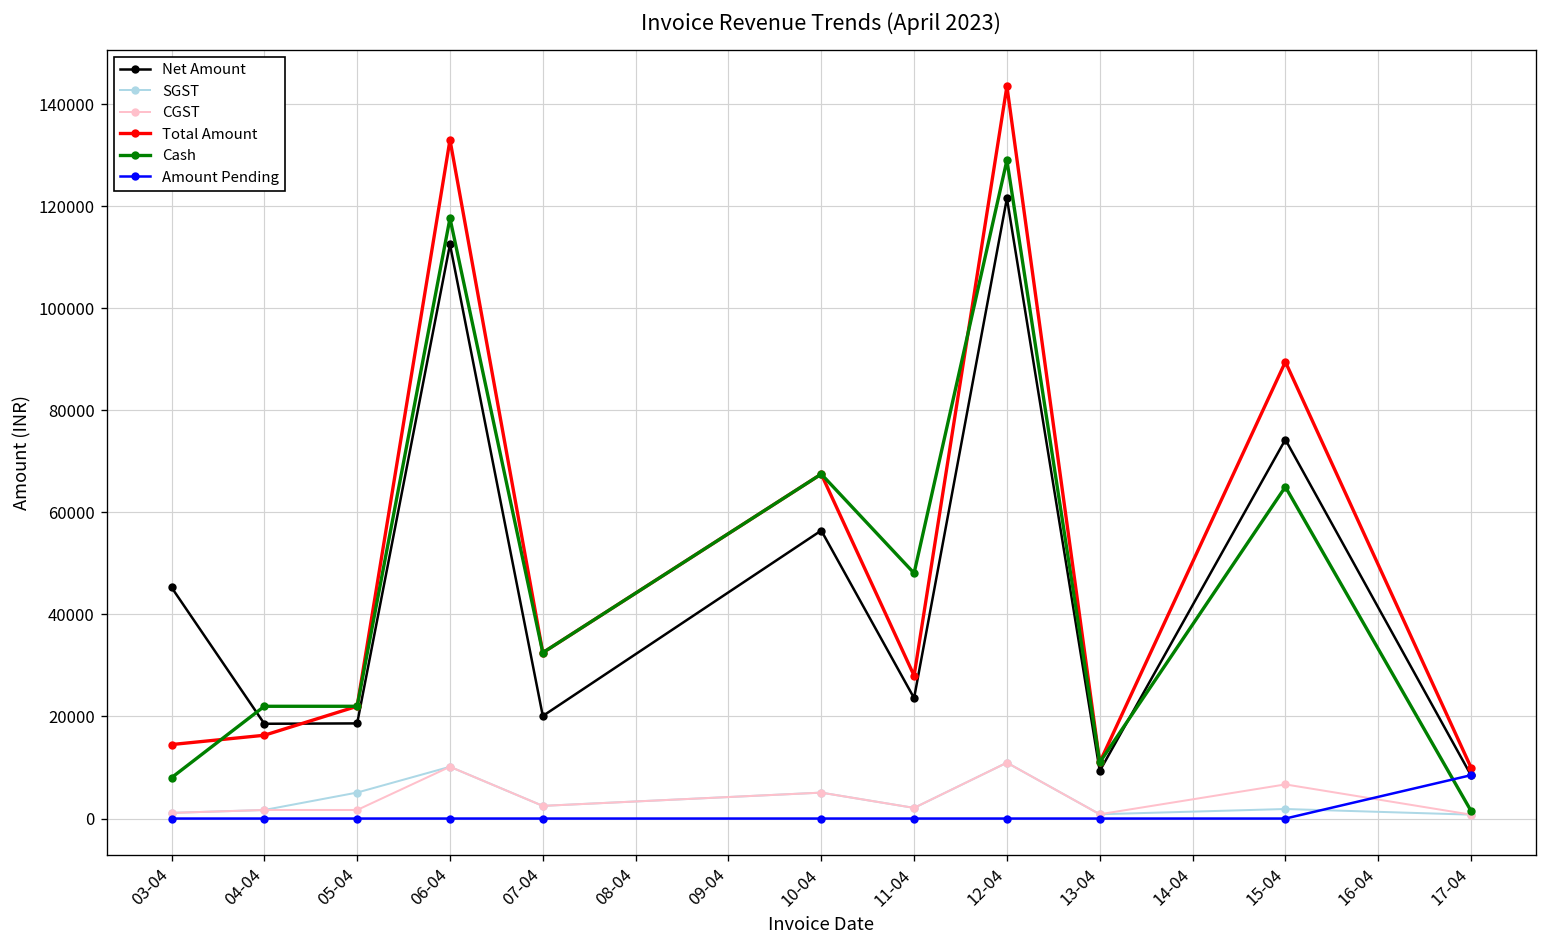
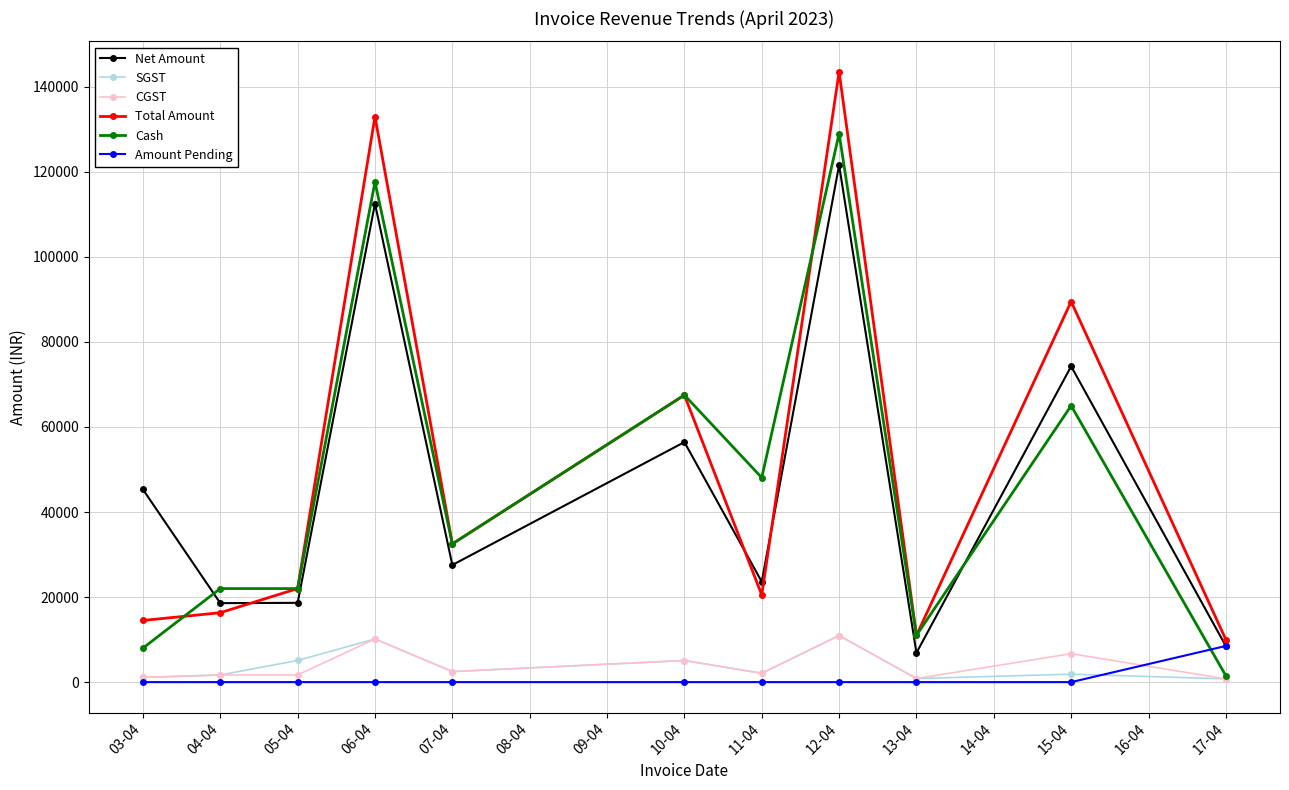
  {
    "Net Amount": {
      "03-04": 45000,
      "04-04": 19000,
      "05-04": 19000,
      "06-04": 113000,
-     "07-04": 20000,
+     "07-04": 28000,
      "10-04": 56000,
      "11-04": 24000,
      "12-04": 122000,
-     "13-04": 9000,
+     "13-04": 7000,
      "15-04": 74000
    },
    "SGST": {
      "05-04": 5000,
      "15-04": 2000
    },
    "CGST": {
      "05-04": 2000,
      "15-04": 7000
    },
    "Total Amount": {
      "03-04": 14000,
      "04-04": 16000,
      "06-04": 133000,
-     "11-04": 28000,
+     "11-04": 21000,
      "12-04": 143000,
      "15-04": 89000,
      "17-04": 10000
    },
    "Cash": {
      "03-04": 8000,
      "04-04": 22000,
      "06-04": 118000,
      "11-04": 48000,
      "12-04": 129000,
      "15-04": 65000,
      "17-04": 2000
    },
    "Amount Pending": {
      "03-04": 0,
      "04-04": 0,
      "05-04": 0,
      "06-04": 0,
      "07-04": 0,
      "10-04": 0,
      "11-04": 0,
      "12-04": 0,
      "13-04": 0,
      "15-04": 0
    }
  }
